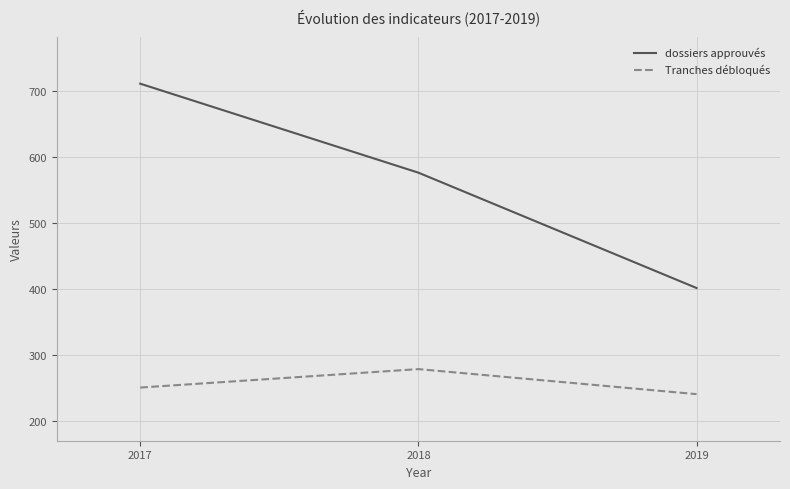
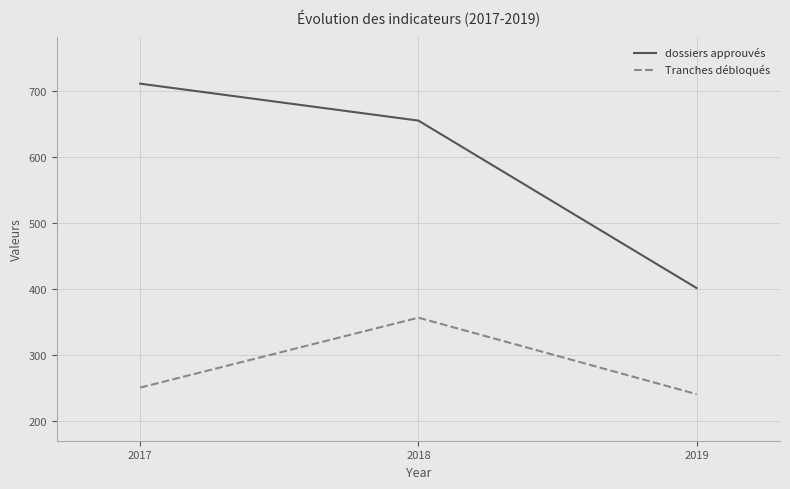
  {
    "dossiers approuvés": {
      "2017": 710,
-     "2018": 580,
+     "2018": 660,
      "2019": 400
    },
    "Tranches débloqués": {
      "2017": 250,
-     "2018": 280,
+     "2018": 360,
      "2019": 240
    }
  }
